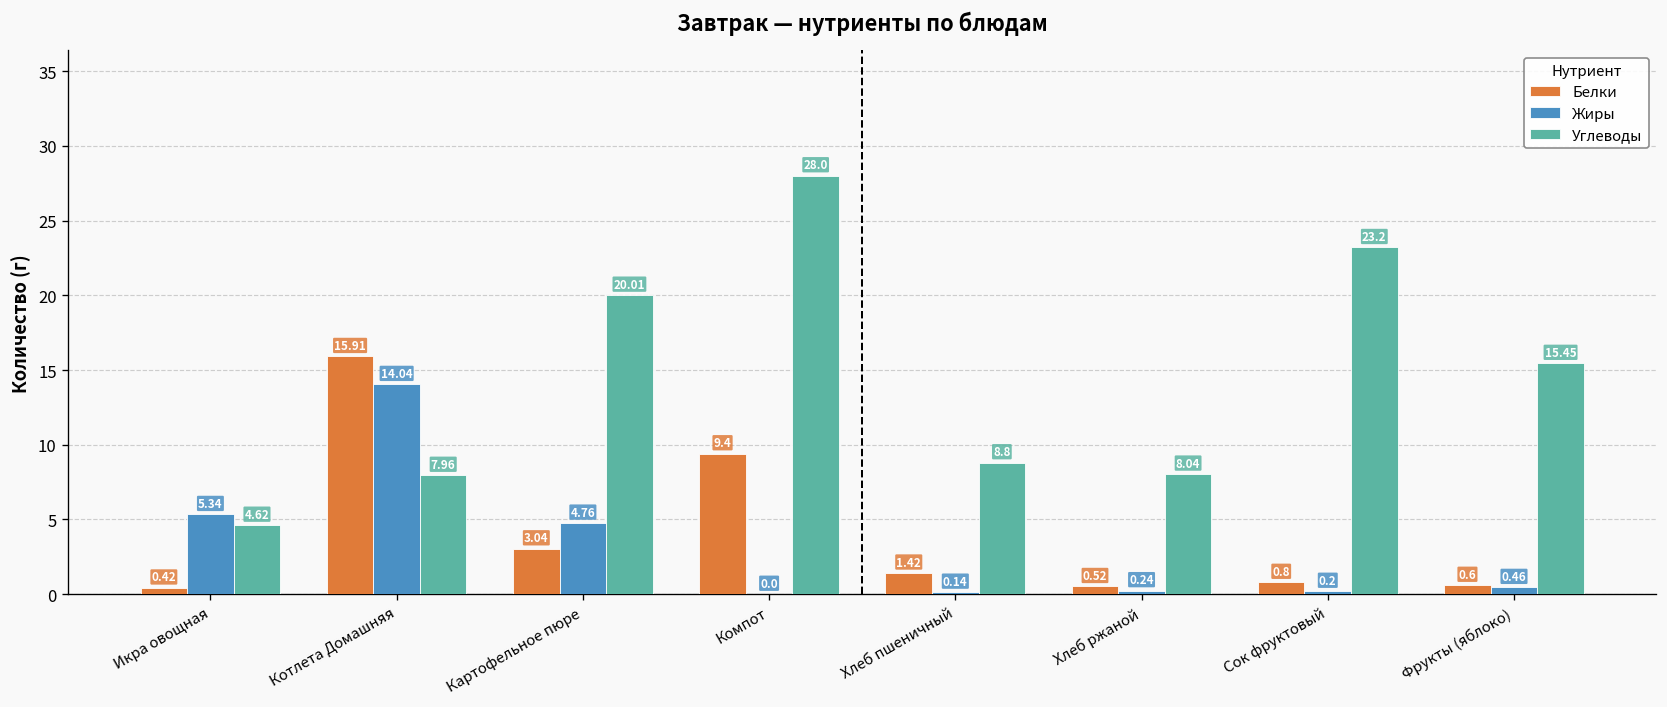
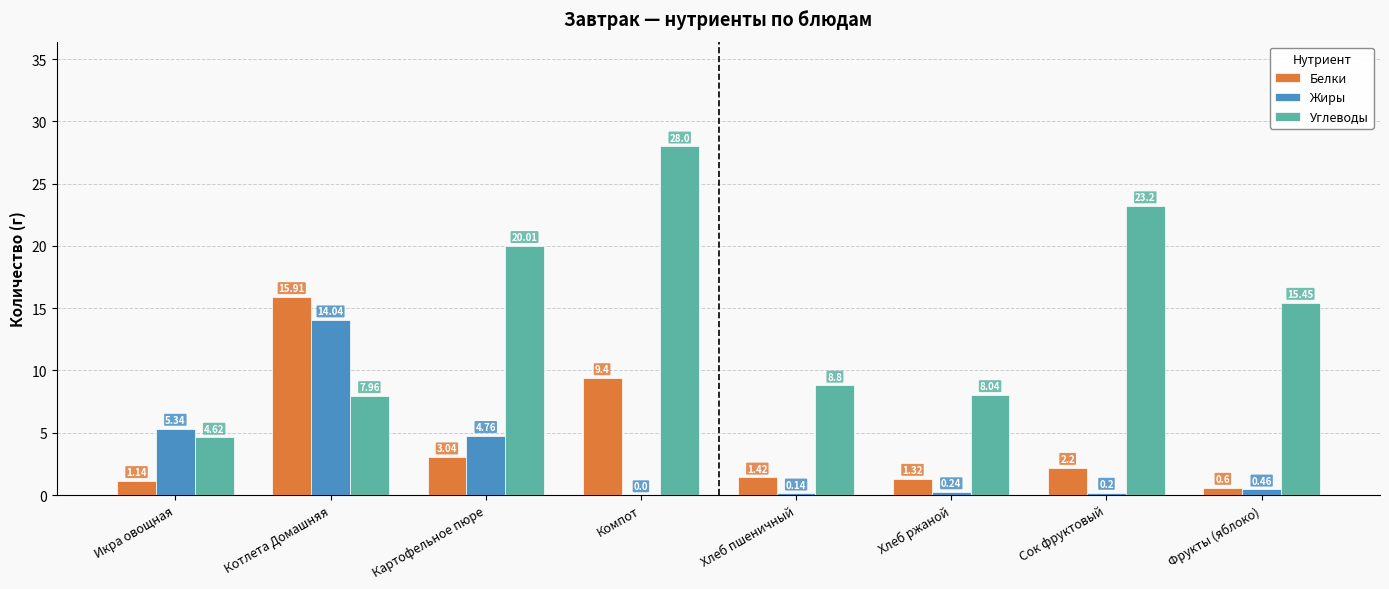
  {
    "Белки": {
-     "Икра овощная": 0.42,
-     "Хлеб ржаной": 0.52,
-     "Сок фруктовый": 0.8
+     "Икра овощная": 1.14,
+     "Хлеб ржаной": 1.32,
+     "Сок фруктовый": 2.2
    }
  }
